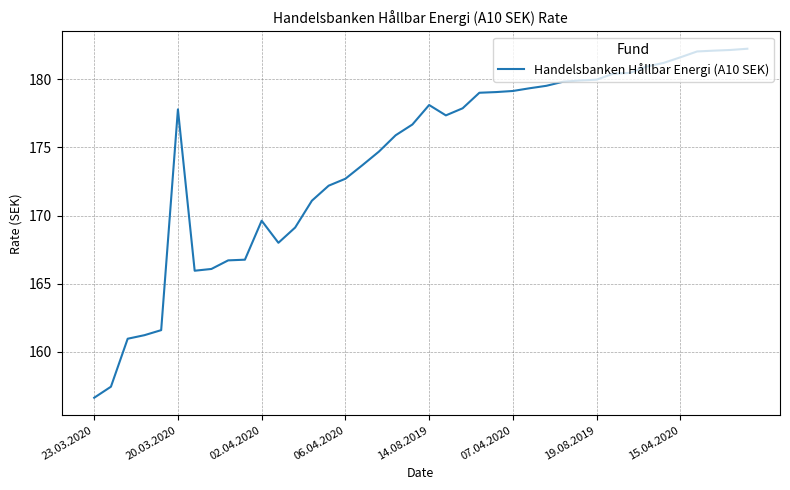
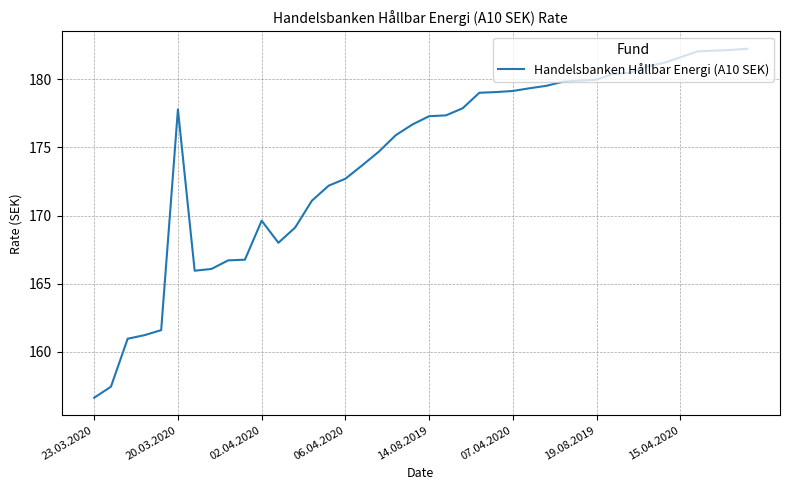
  {
    "23.03.2020": 156.6,
    "20.03.2020": 177.8,
    "02.04.2020": 169.6,
    "06.04.2020": 172.7,
-   "14.08.2019": 178.1,
+   "14.08.2019": 177.3,
    "07.04.2020": 179.1
  }
